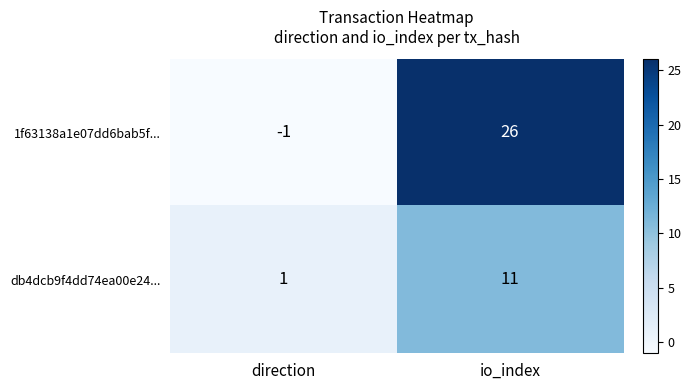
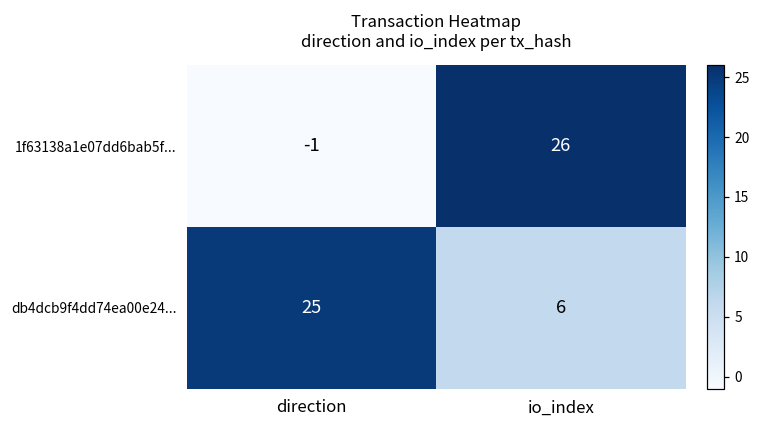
  {
    "1f63138a1e07dd6bab5f...": {
      "direction": -1,
      "io_index": 26
    },
    "db4dcb9f4dd74ea00e24...": {
-     "direction": 1,
-     "io_index": 11
+     "direction": 25,
+     "io_index": 6
    }
  }
